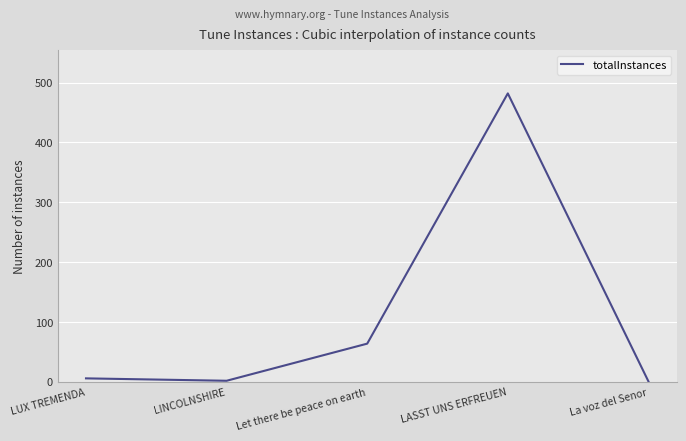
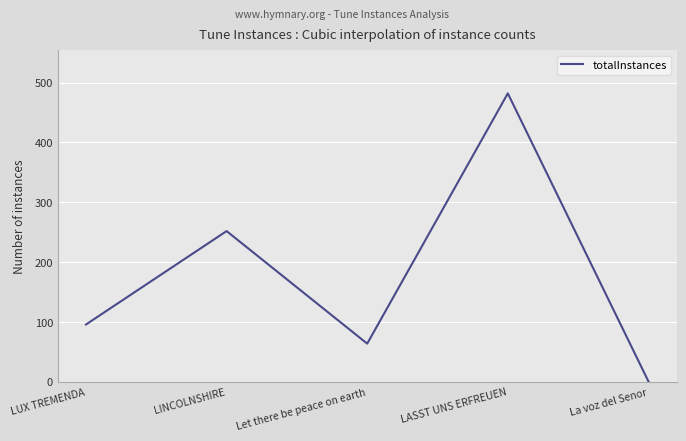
  {
-   "LUX TREMENDA": 10,
-   "LINCOLNSHIRE": 0,
+   "LUX TREMENDA": 100,
+   "LINCOLNSHIRE": 250,
    "Let there be peace on earth": 60,
    "LASST UNS ERFREUEN": 480,
    "La voz del Senor": 0
  }
